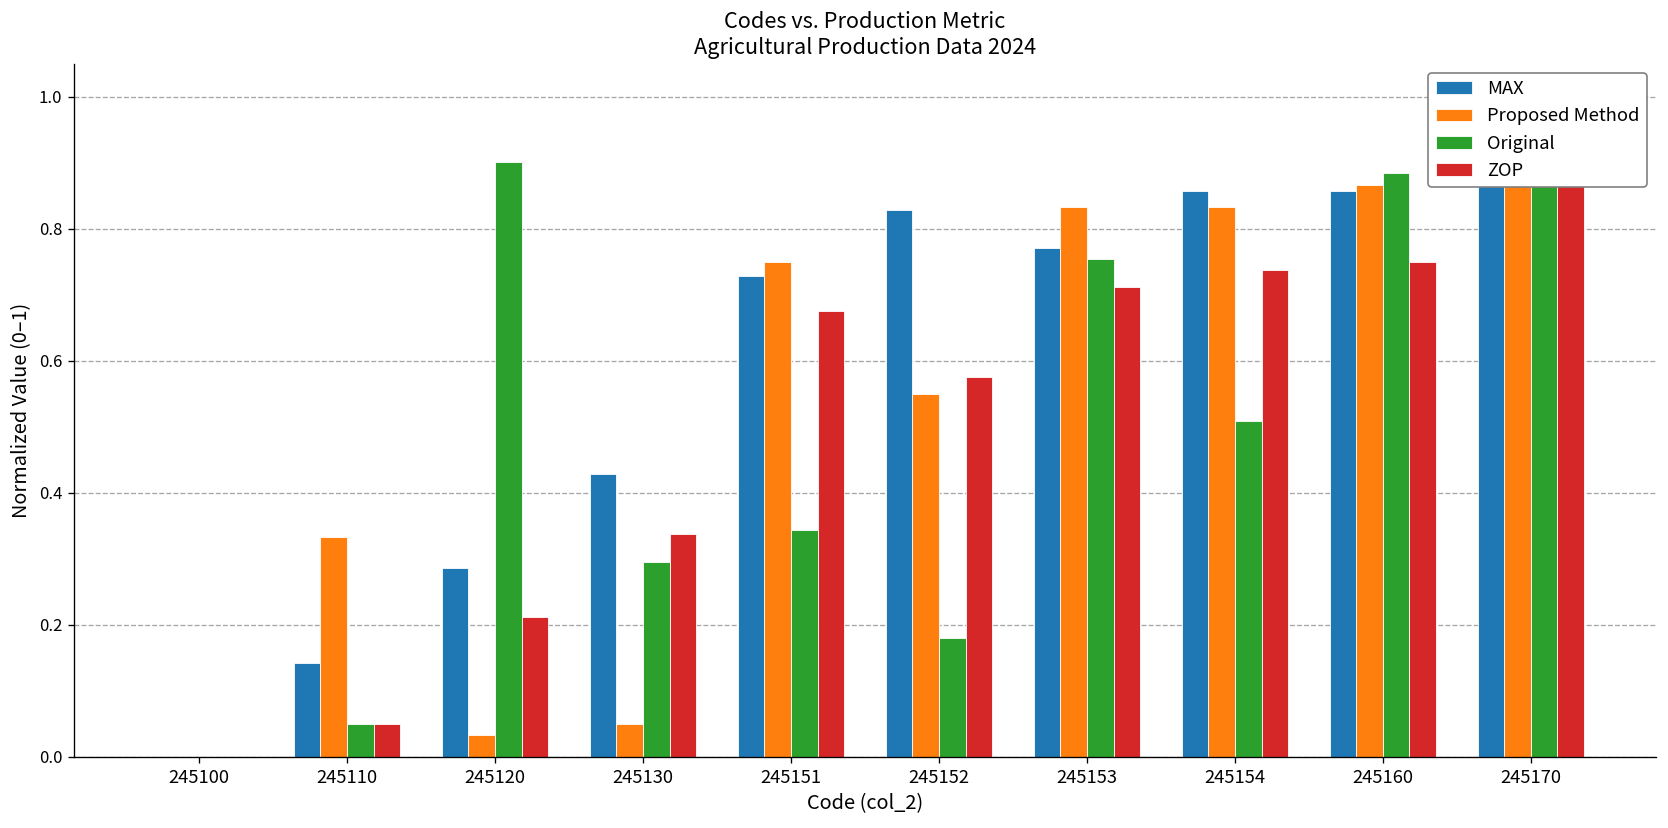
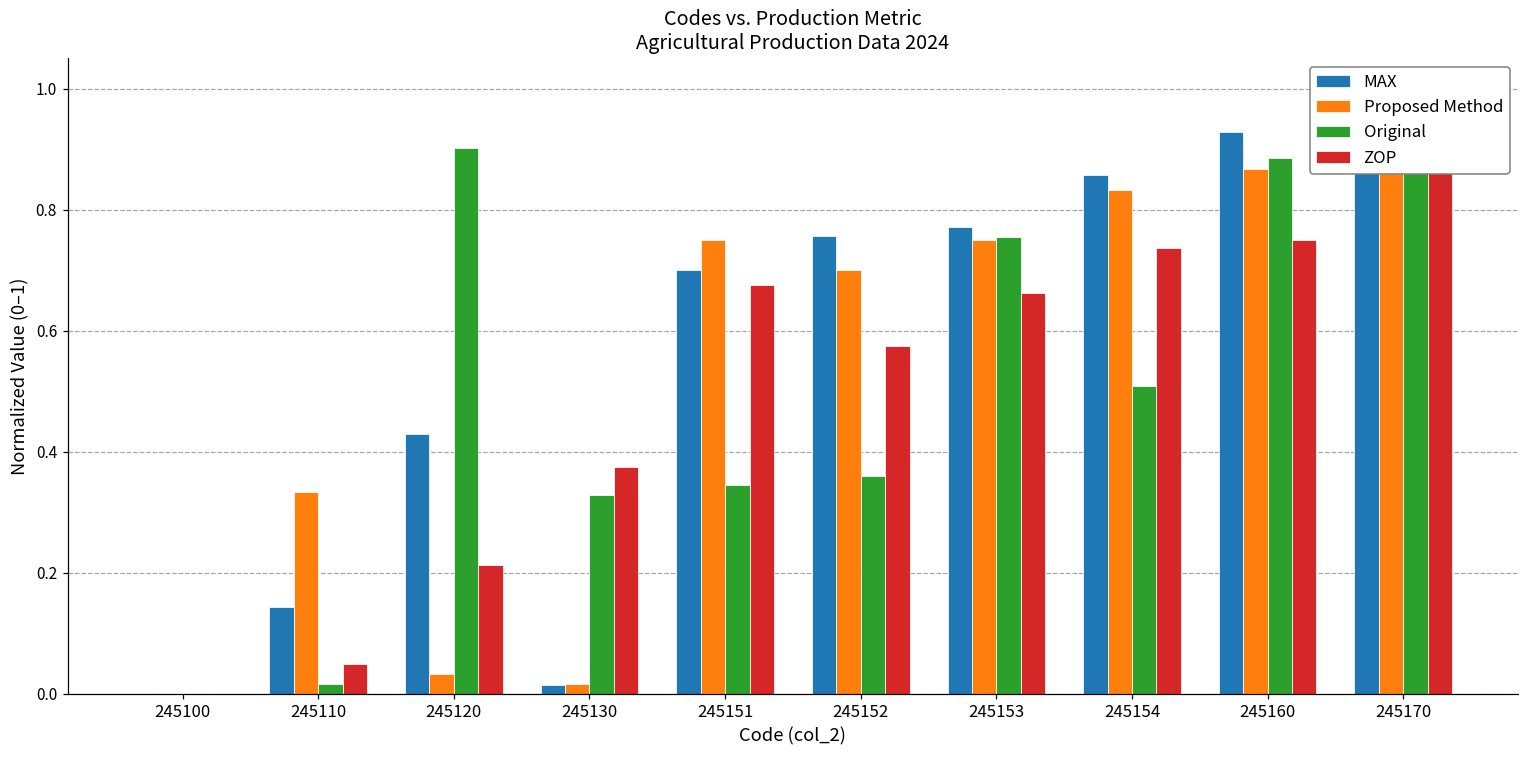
  {
    "MAX": {
      "245100": 0.00,
      "245110": 0.14,
-     "245120": 0.29,
-     "245130": 0.43,
-     "245151": 0.73,
-     "245152": 0.83,
+     "245120": 0.43,
+     "245130": 0.01,
+     "245151": 0.70,
+     "245152": 0.76,
      "245153": 0.77,
      "245154": 0.86,
-     "245160": 0.86
+     "245160": 0.93
    },
    "Proposed Method": {
      "245100": 0.00,
      "245110": 0.33,
      "245120": 0.03,
-     "245130": 0.05,
+     "245130": 0.02,
      "245151": 0.75,
-     "245152": 0.55,
-     "245153": 0.83,
+     "245152": 0.70,
+     "245153": 0.75,
      "245154": 0.83,
      "245160": 0.87
    },
    "Original": {
      "245100": 0.00,
-     "245110": 0.05,
+     "245110": 0.02,
      "245120": 0.90,
-     "245130": 0.30,
+     "245130": 0.33,
      "245151": 0.34,
-     "245152": 0.18,
+     "245152": 0.36,
      "245153": 0.75,
      "245154": 0.51,
      "245160": 0.89
    },
    "ZOP": {
      "245100": 0.00,
      "245110": 0.05,
      "245120": 0.21,
-     "245130": 0.34,
+     "245130": 0.38,
      "245151": 0.68,
      "245152": 0.58,
-     "245153": 0.71,
+     "245153": 0.66,
      "245154": 0.74,
      "245160": 0.75
    }
  }
